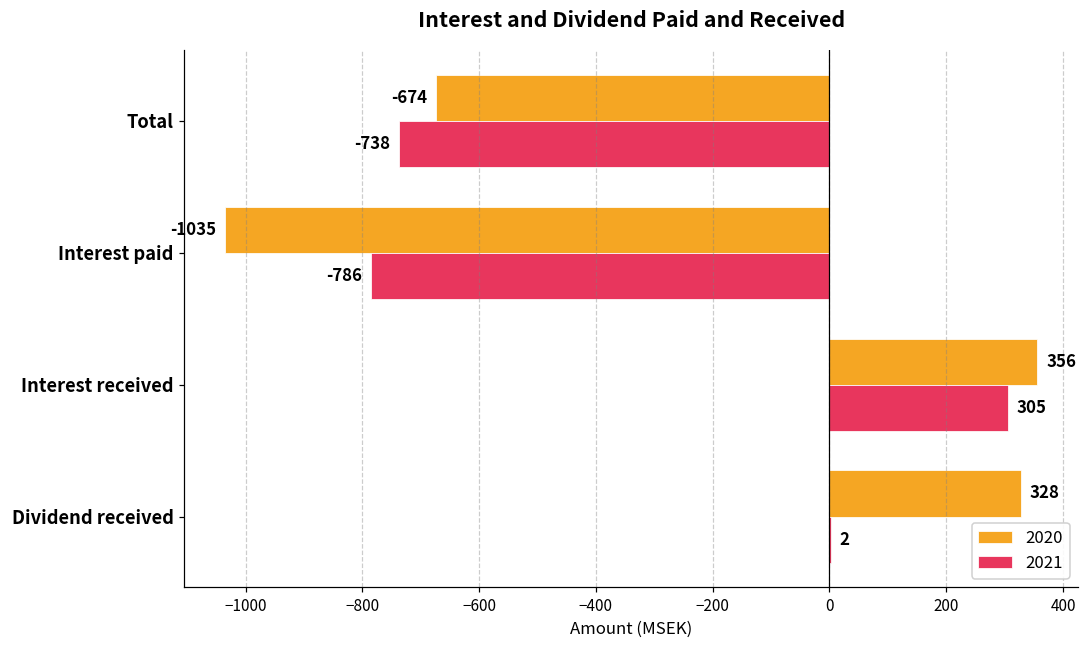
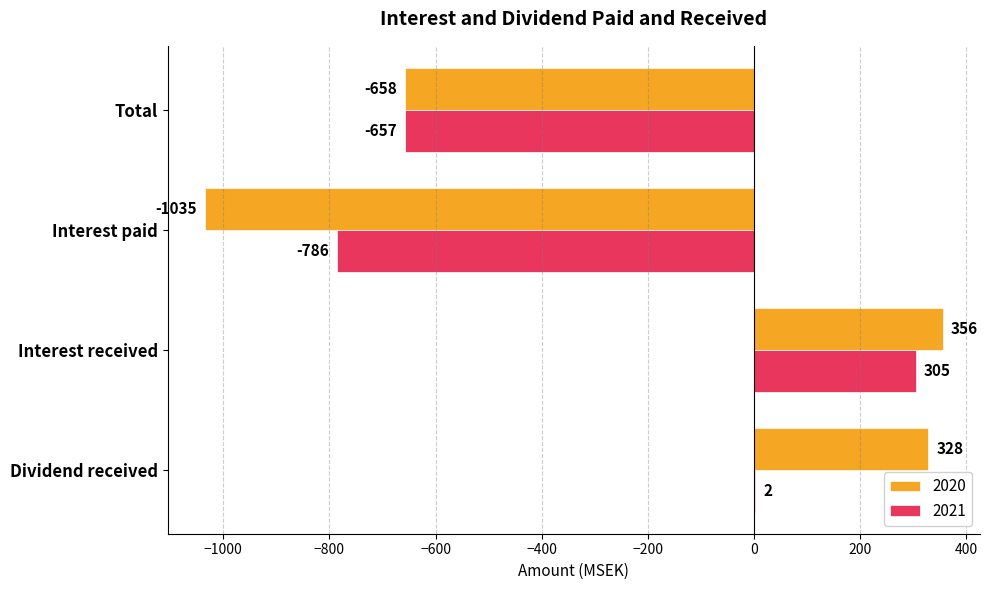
  {
    "2020": {
-     "Total": -674,
+     "Total": -658,
      "Interest paid": -1035,
      "Interest received": 356,
      "Dividend received": 328
    },
    "2021": {
-     "Total": -738,
+     "Total": -657,
      "Interest paid": -786,
      "Interest received": 305,
      "Dividend received": 2
    }
  }
